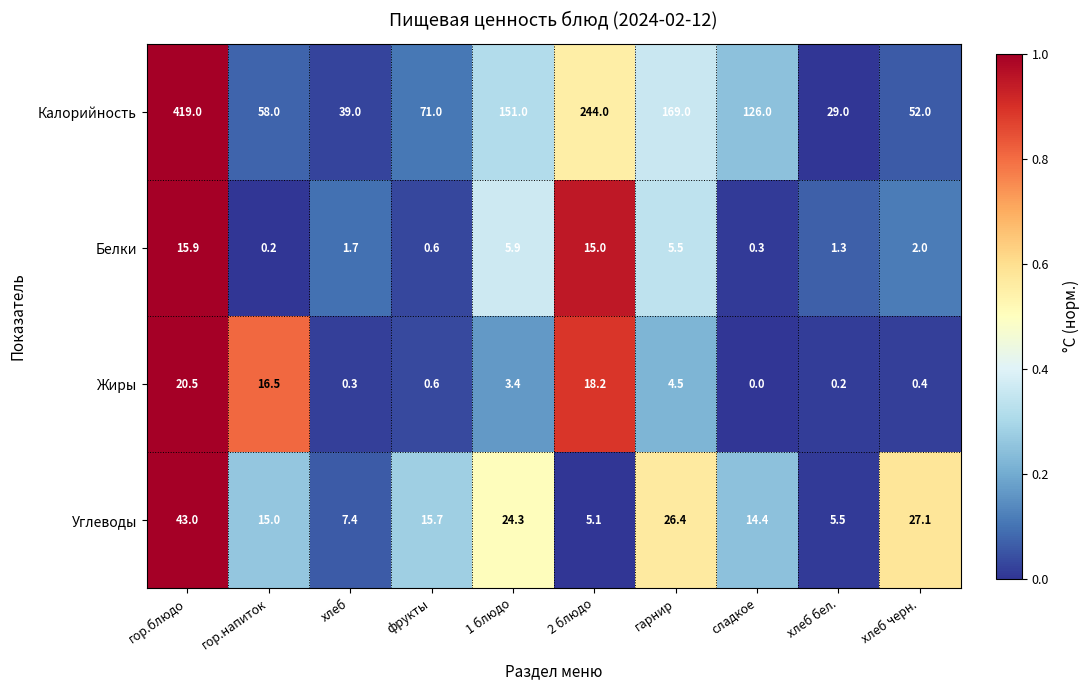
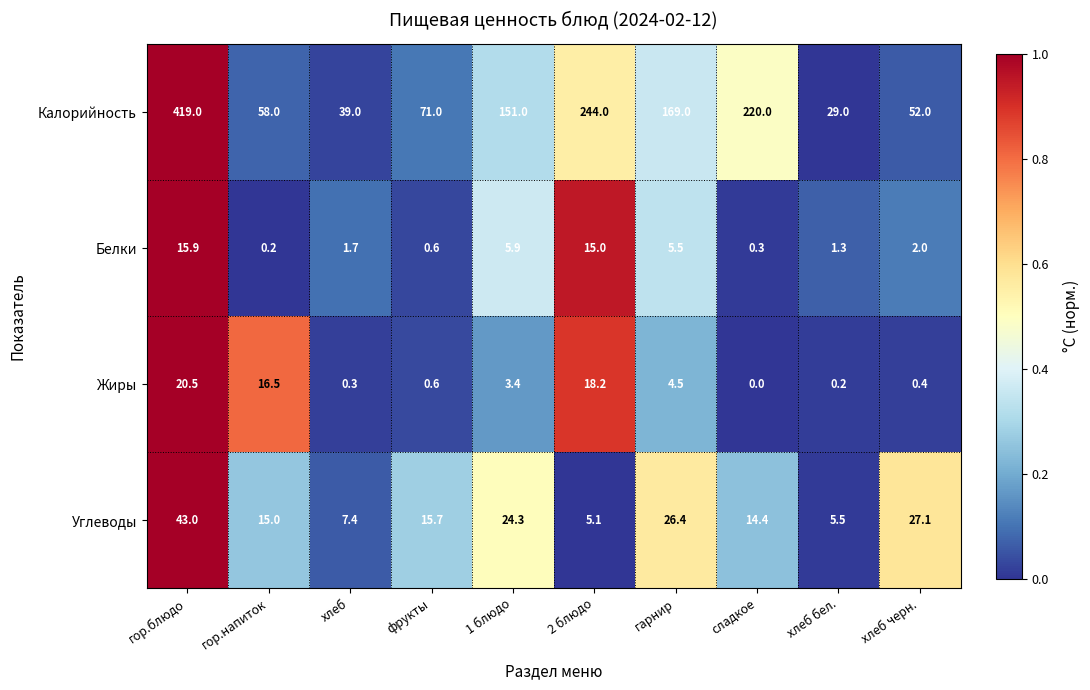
  {
    "Калорийность": {
      "гор.блюдо": 419.0,
      "гор.напиток": 58.0,
      "хлеб": 39.0,
      "фрукты": 71.0,
      "1 блюдо": 151.0,
      "2 блюдо": 244.0,
      "гарнир": 169.0,
-     "сладкое": 126.0,
+     "сладкое": 220.0,
      "хлеб бел.": 29.0,
      "хлеб черн.": 52.0
    },
    "Белки": {
      "гор.блюдо": 15.9,
      "гор.напиток": 0.2,
      "хлеб": 1.7,
      "фрукты": 0.6,
      "1 блюдо": 5.9,
      "2 блюдо": 15.0,
      "гарнир": 5.5,
      "сладкое": 0.3,
      "хлеб бел.": 1.3,
      "хлеб черн.": 2.0
    },
    "Жиры": {
      "гор.блюдо": 20.5,
      "гор.напиток": 16.5,
      "хлеб": 0.3,
      "фрукты": 0.6,
      "1 блюдо": 3.4,
      "2 блюдо": 18.2,
      "гарнир": 4.5,
      "сладкое": 0.0,
      "хлеб бел.": 0.2,
      "хлеб черн.": 0.4
    },
    "Углеводы": {
      "гор.блюдо": 43.0,
      "гор.напиток": 15.0,
      "хлеб": 7.4,
      "фрукты": 15.7,
      "1 блюдо": 24.3,
      "2 блюдо": 5.1,
      "гарнир": 26.4,
      "сладкое": 14.4,
      "хлеб бел.": 5.5,
      "хлеб черн.": 27.1
    }
  }
